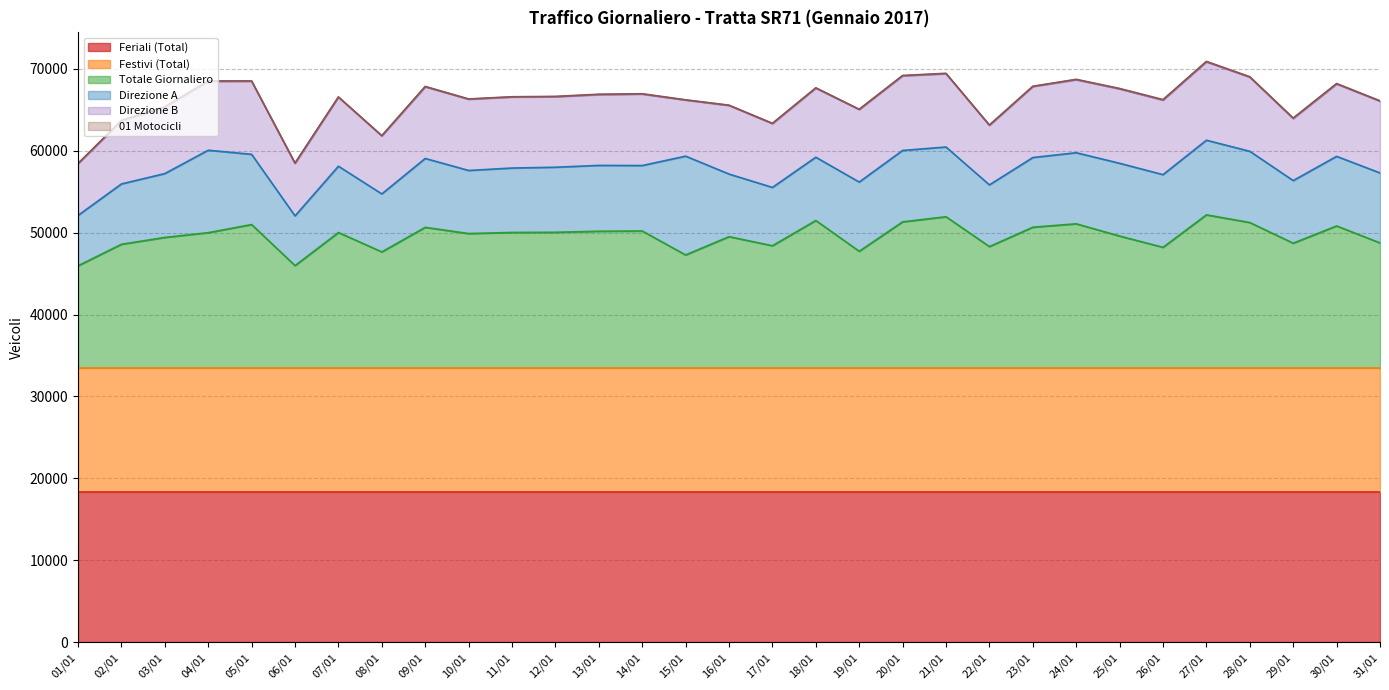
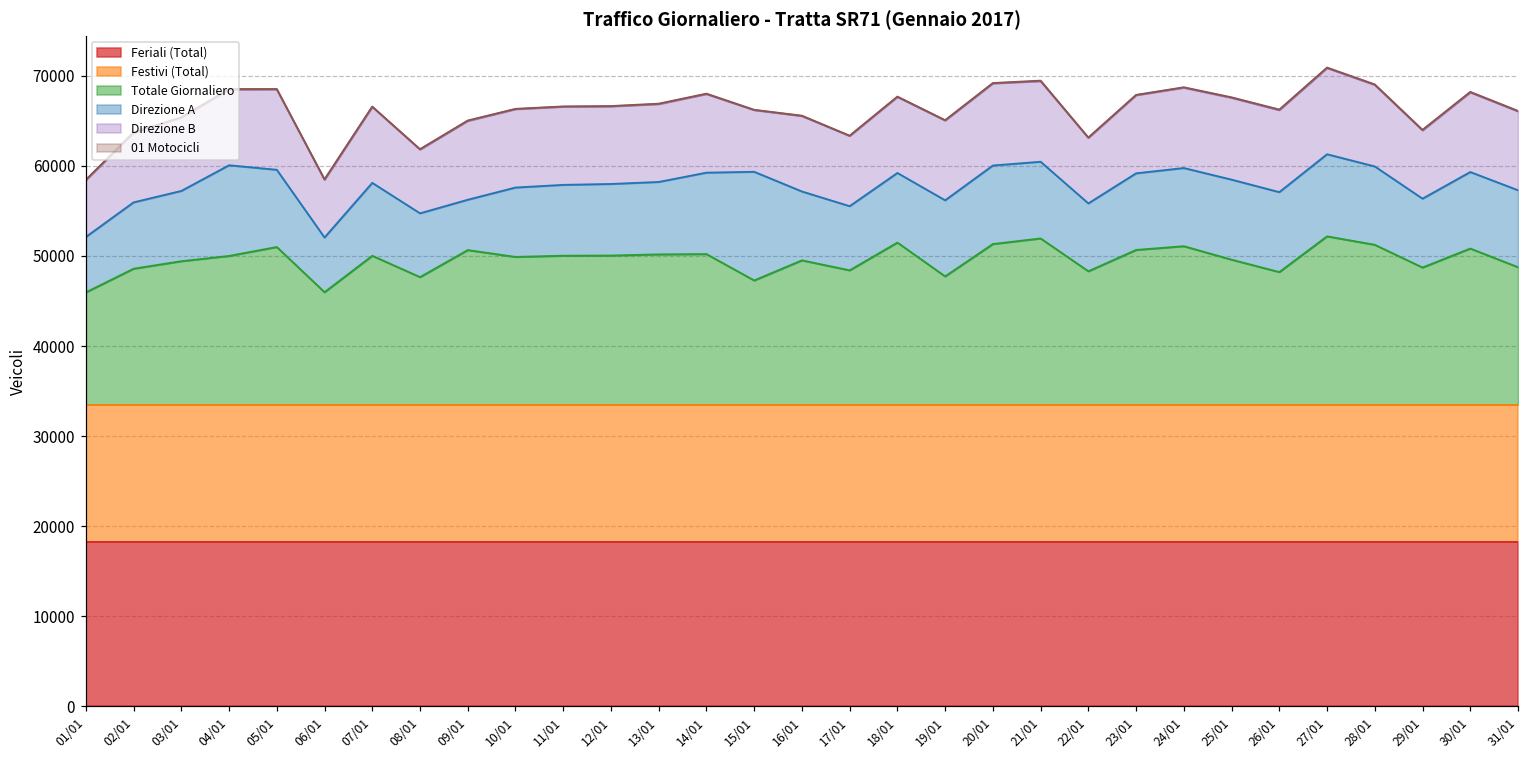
  {
    "Feriali (Total)": {
      "01/01": 18000,
      "02/01": 18000,
      "03/01": 18000,
      "04/01": 18000,
      "05/01": 18000,
      "06/01": 18000,
      "07/01": 18000,
      "08/01": 18000,
      "09/01": 18000,
      "10/01": 18000,
      "11/01": 18000,
      "12/01": 18000,
      "13/01": 18000,
      "14/01": 18000,
      "15/01": 18000,
      "16/01": 18000,
      "17/01": 18000,
      "18/01": 18000,
      "19/01": 18000,
      "20/01": 18000,
      "21/01": 18000,
      "22/01": 18000,
      "23/01": 18000,
      "24/01": 18000,
      "25/01": 18000,
      "26/01": 18000,
      "27/01": 18000,
      "28/01": 18000,
      "29/01": 18000,
      "30/01": 18000,
      "31/01": 18000
    },
    "Festivi (Total)": {
      "01/01": 15000,
      "02/01": 15000,
      "03/01": 15000,
      "04/01": 15000,
      "05/01": 15000,
      "06/01": 15000,
      "07/01": 15000,
      "08/01": 15000,
      "09/01": 15000,
      "10/01": 15000,
      "11/01": 15000,
      "12/01": 15000,
      "13/01": 15000,
      "14/01": 15000,
      "15/01": 15000,
      "16/01": 15000,
      "17/01": 15000,
      "18/01": 15000,
      "19/01": 15000,
      "20/01": 15000,
      "21/01": 15000,
      "22/01": 15000,
      "23/01": 15000,
      "24/01": 15000,
      "25/01": 15000,
      "26/01": 15000,
      "27/01": 15000,
      "28/01": 15000,
      "29/01": 15000,
      "30/01": 15000,
      "31/01": 15000
    },
    "Totale Giornaliero": {
      "01/01": 12000,
      "02/01": 15000,
      "03/01": 16000,
      "04/01": 17000,
      "05/01": 17000,
      "06/01": 12000,
      "07/01": 17000,
      "08/01": 14000,
      "09/01": 17000,
      "10/01": 16000,
      "11/01": 17000,
      "12/01": 17000,
      "13/01": 17000,
      "14/01": 17000,
      "15/01": 14000,
      "16/01": 16000,
      "17/01": 15000,
      "18/01": 18000,
      "19/01": 14000,
      "20/01": 18000,
      "21/01": 18000,
      "22/01": 15000,
      "23/01": 17000,
      "24/01": 18000,
      "25/01": 16000,
      "26/01": 15000,
      "27/01": 19000,
      "28/01": 18000,
      "29/01": 15000,
      "30/01": 17000,
      "31/01": 15000
    },
    "Direzione A": {
      "01/01": 6000,
      "02/01": 7000,
      "03/01": 8000,
      "04/01": 10000,
      "05/01": 9000,
      "06/01": 6000,
      "07/01": 8000,
      "08/01": 7000,
-     "09/01": 8000,
+     "09/01": 6000,
      "10/01": 8000,
      "11/01": 8000,
      "12/01": 8000,
      "13/01": 8000,
-     "14/01": 8000,
+     "14/01": 9000,
      "15/01": 12000,
      "16/01": 8000,
      "17/01": 7000,
      "18/01": 8000,
      "19/01": 8000,
      "20/01": 9000,
      "21/01": 9000,
      "22/01": 8000,
      "23/01": 9000,
      "24/01": 9000,
      "25/01": 9000,
      "26/01": 9000,
      "27/01": 9000,
      "28/01": 9000,
      "29/01": 8000,
      "30/01": 8000,
      "31/01": 9000
    }
  }
